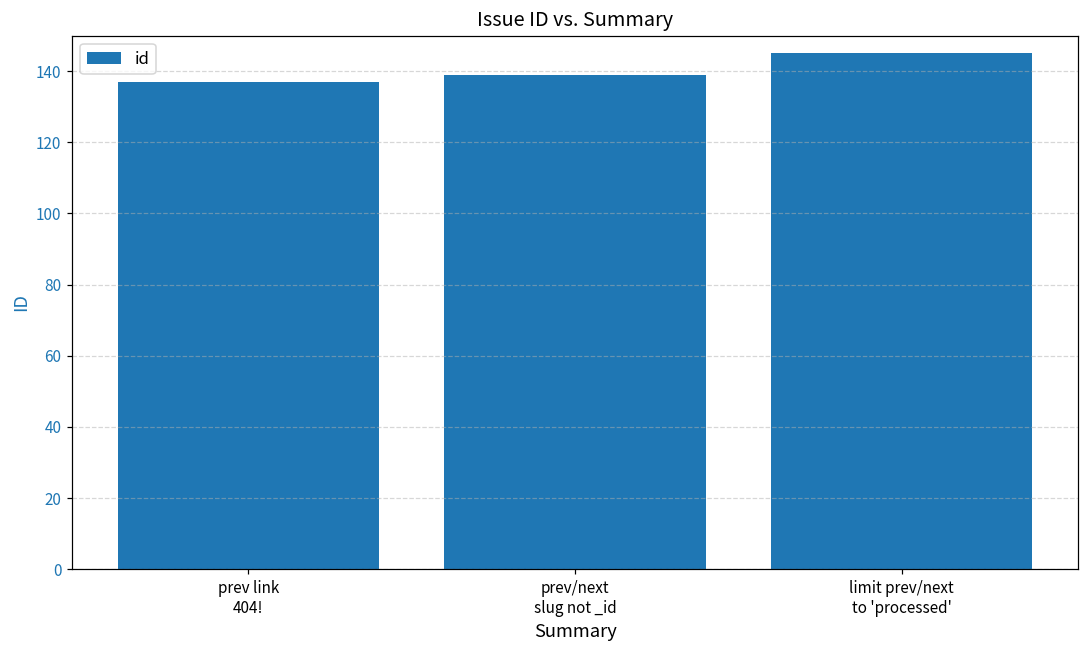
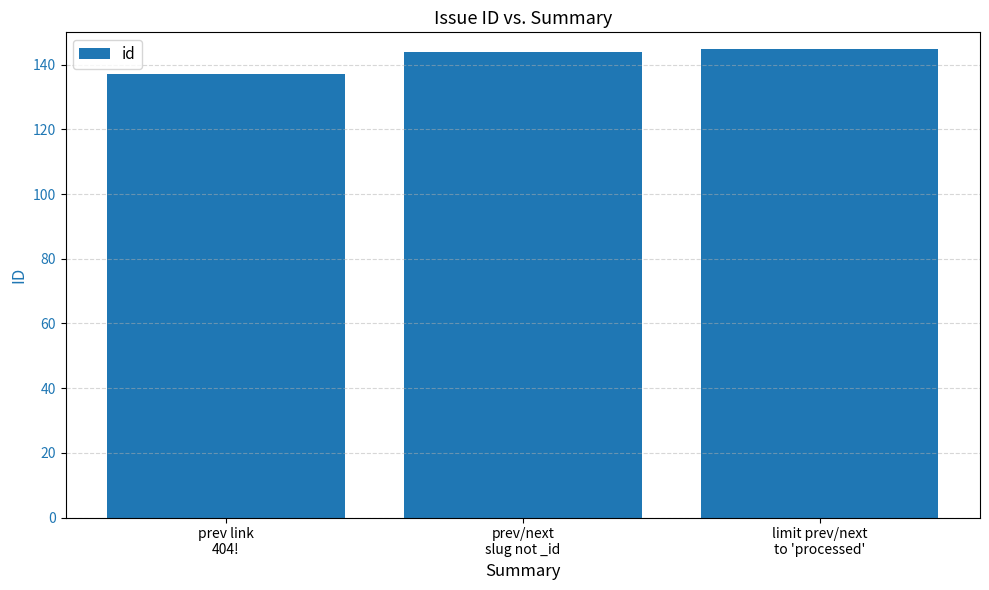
  {
    "prev link 404!": 137,
-   "prev/next slug not _id": 139,
+   "prev/next slug not _id": 144,
    "limit prev/next to 'processed'": 145
  }
